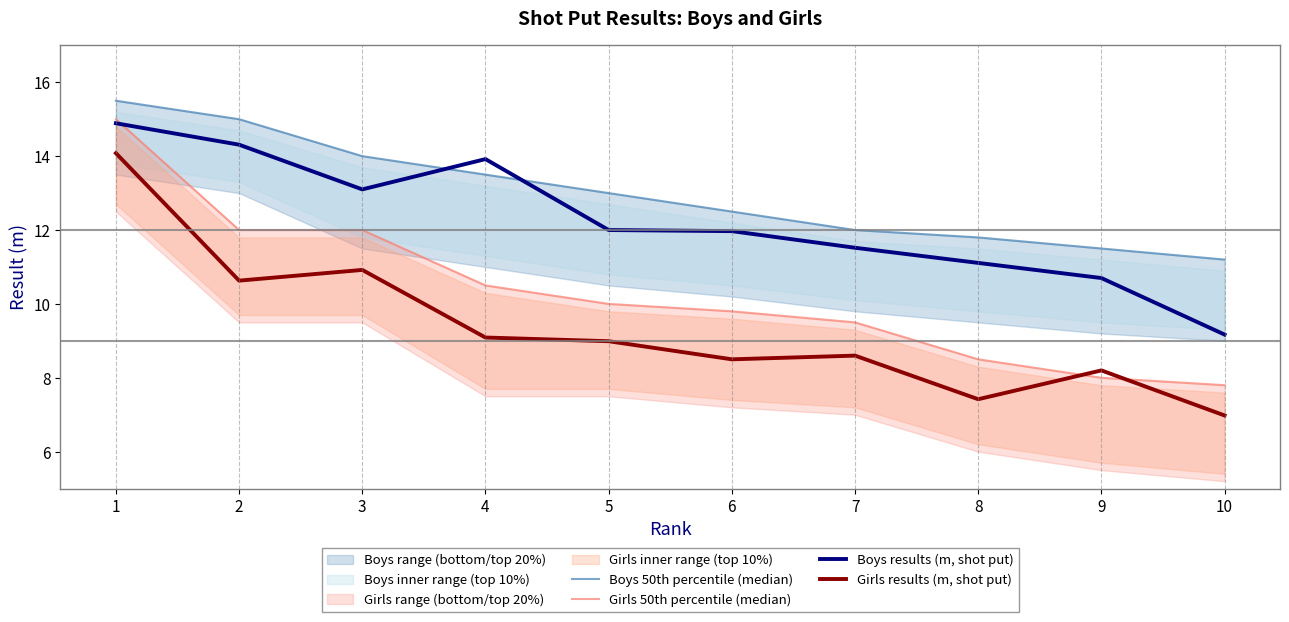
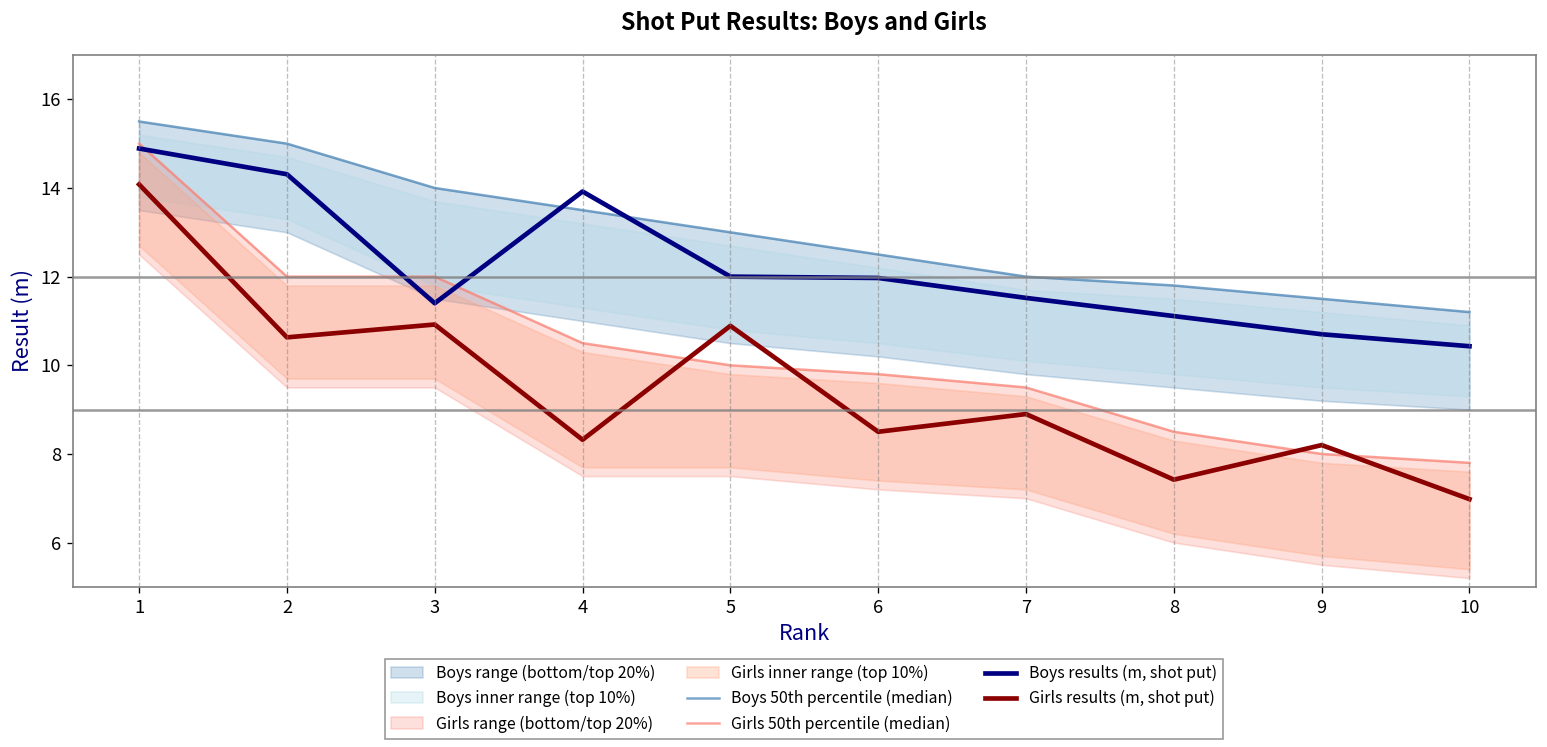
  {
    "Boys results (m, shot put)": {
      "1": 14.9,
      "2": 14.3,
-     "3": 13.1,
+     "3": 11.4,
      "4": 13.9,
      "5": 12.0,
      "6": 12.0,
      "7": 11.5,
      "8": 11.1,
      "9": 10.7,
-     "10": 9.2
+     "10": 10.4
    },
    "Girls results (m, shot put)": {
      "1": 14.1,
      "2": 10.6,
      "3": 10.9,
-     "4": 9.1,
-     "5": 9.0,
+     "4": 8.3,
+     "5": 10.9,
      "6": 8.5,
-     "7": 8.6,
+     "7": 8.9,
      "8": 7.4,
      "9": 8.2,
      "10": 7.0
    }
  }
